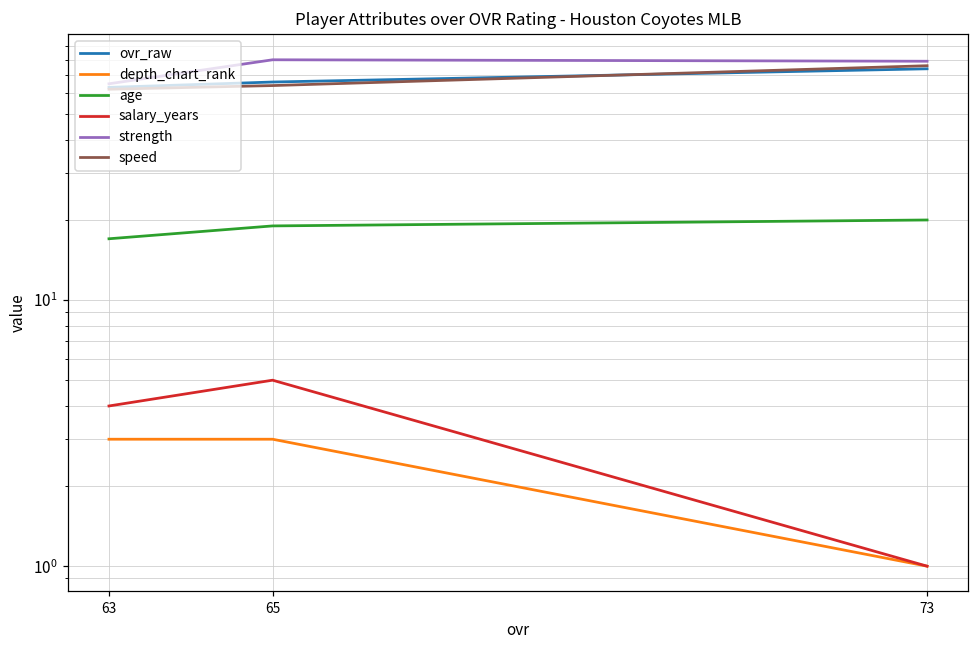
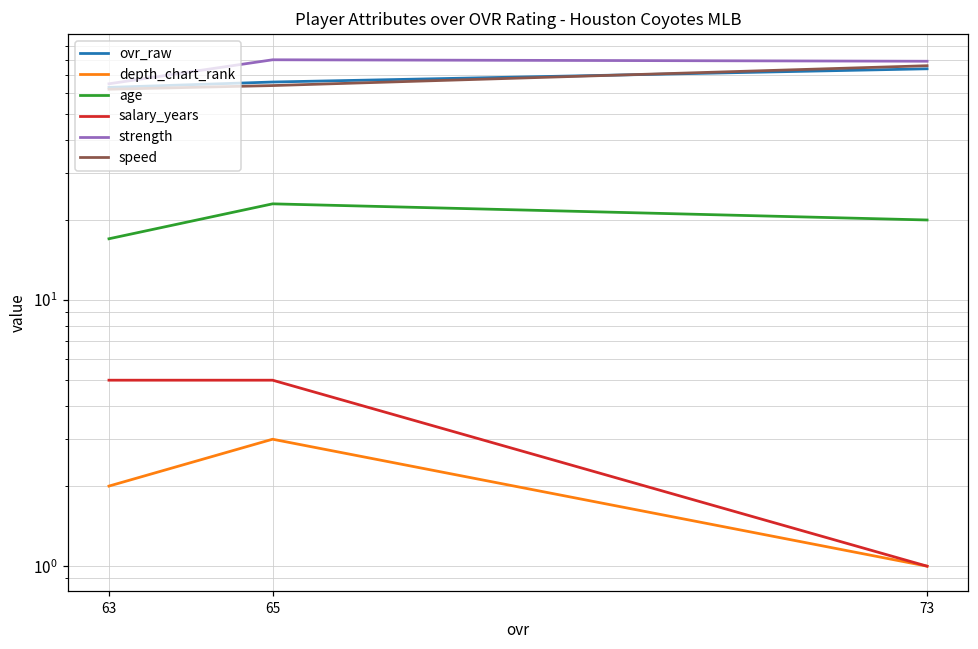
  {
    "ovr_raw": {
      "65": 66,
      "73": 74
    },
    "depth_chart_rank": {
-     "63": 3,
+     "63": 2,
      "65": 3
    },
    "age": {
      "63": 17,
-     "65": 19,
+     "65": 23,
      "73": 20
    },
    "salary_years": {
-     "63": 4,
+     "63": 5,
      "65": 5
    },
    "strength": {
      "65": 80,
      "73": 79
    },
    "speed": {
      "65": 64,
      "73": 76
    }
  }
